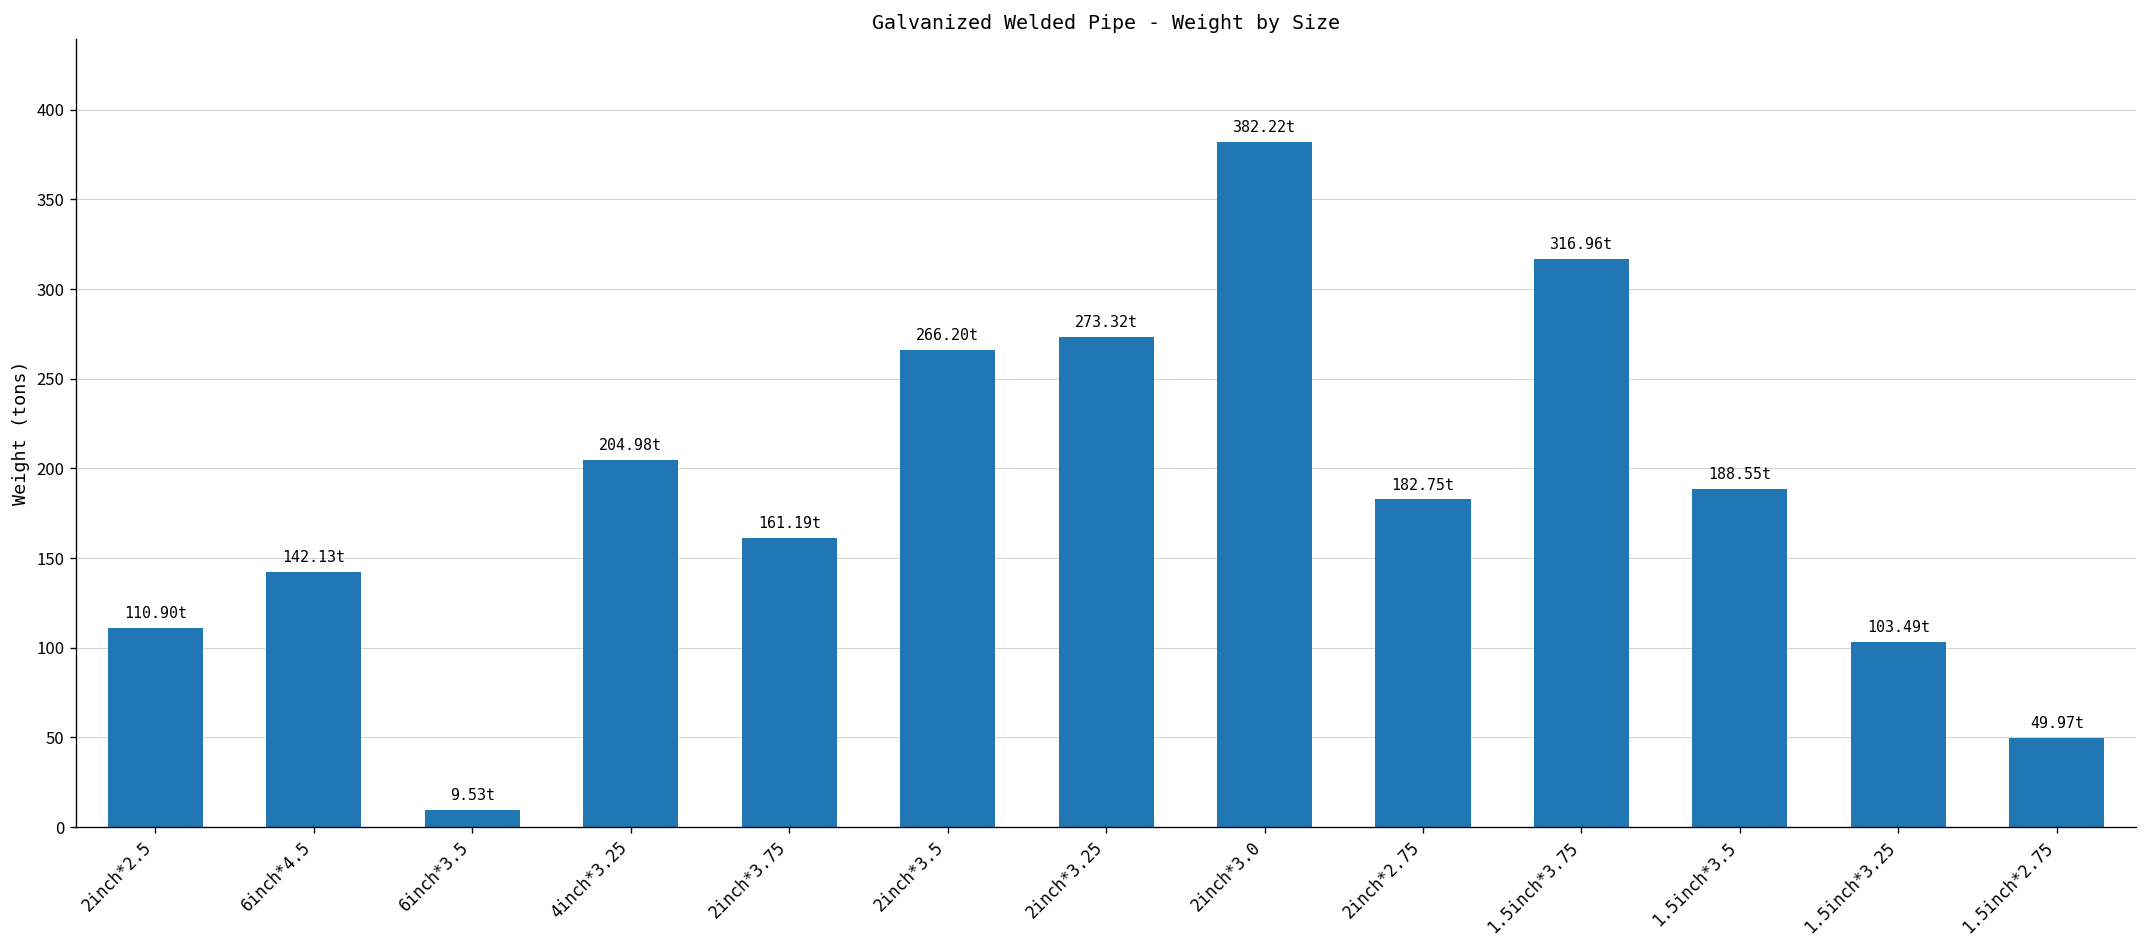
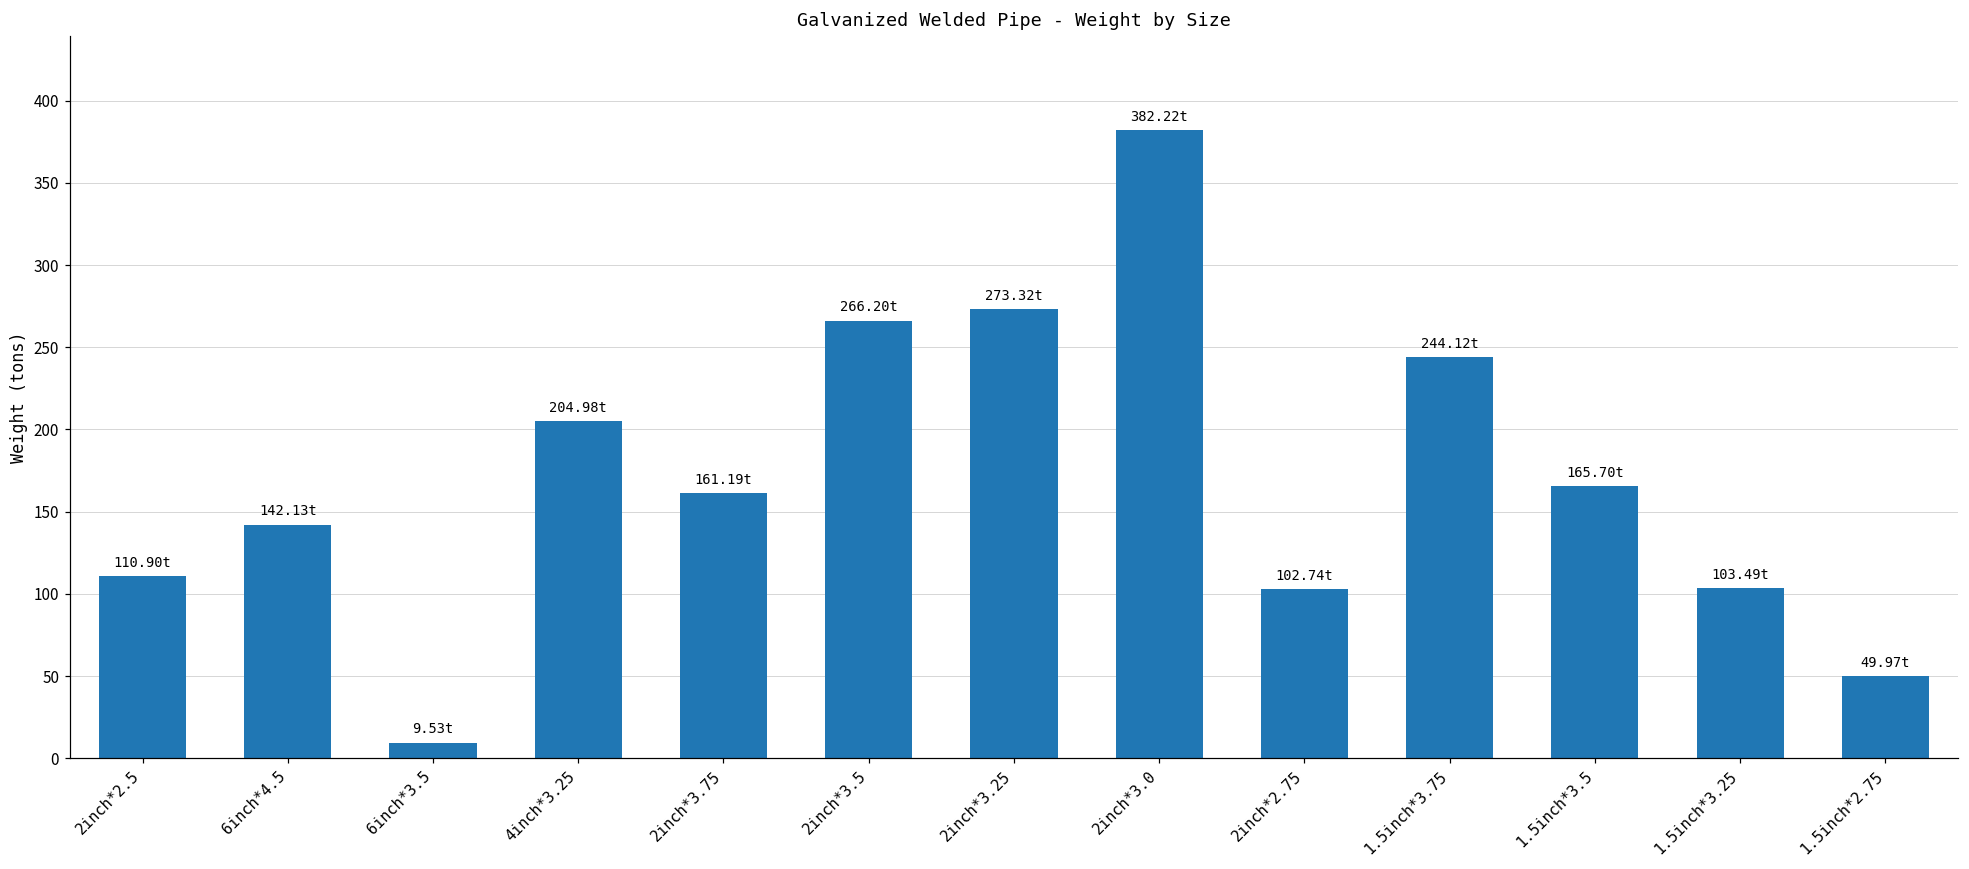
  {
    "2inch*2.5": "110.90t",
    "6inch*4.5": "142.13t",
    "6inch*3.5": "9.53t",
    "4inch*3.25": "204.98t",
    "2inch*3.75": "161.19t",
    "2inch*3.5": "266.20t",
    "2inch*3.25": "273.32t",
    "2inch*3.0": "382.22t",
-   "2inch*2.75": "182.75t",
-   "1.5inch*3.75": "316.96t",
-   "1.5inch*3.5": "188.55t",
+   "2inch*2.75": "102.74t",
+   "1.5inch*3.75": "244.12t",
+   "1.5inch*3.5": "165.70t",
    "1.5inch*3.25": "103.49t",
    "1.5inch*2.75": "49.97t"
  }
